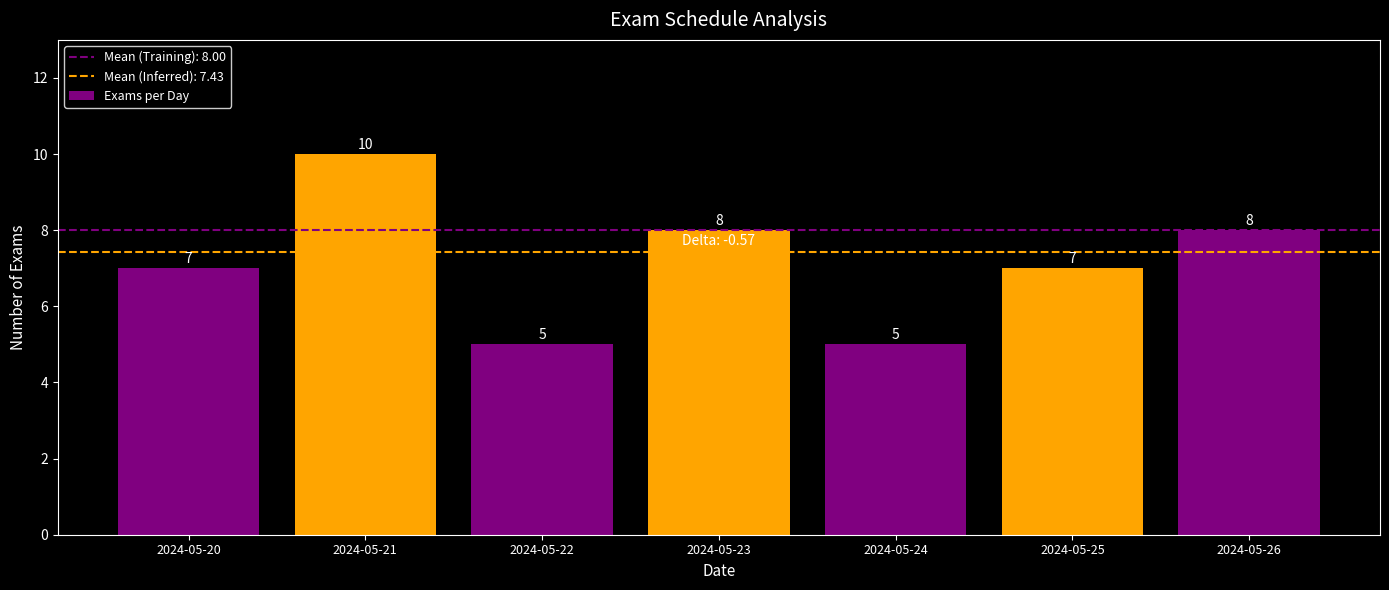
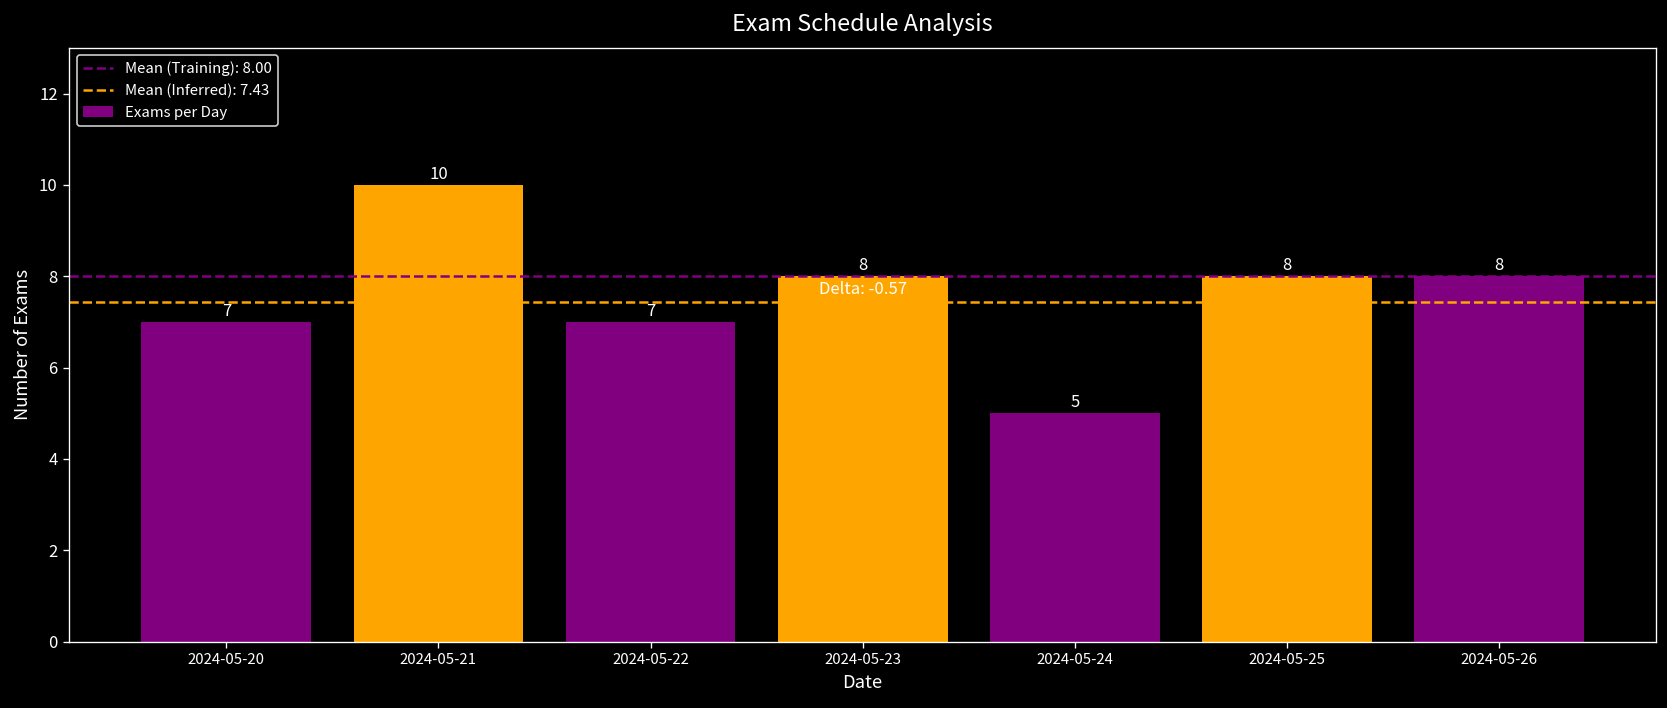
  {
    "2024-05-20": 7,
    "2024-05-21": 10,
-   "2024-05-22": 5,
+   "2024-05-22": 7,
    "2024-05-23": 8,
    "2024-05-24": 5,
-   "2024-05-25": 7,
+   "2024-05-25": 8,
    "2024-05-26": 8
  }
